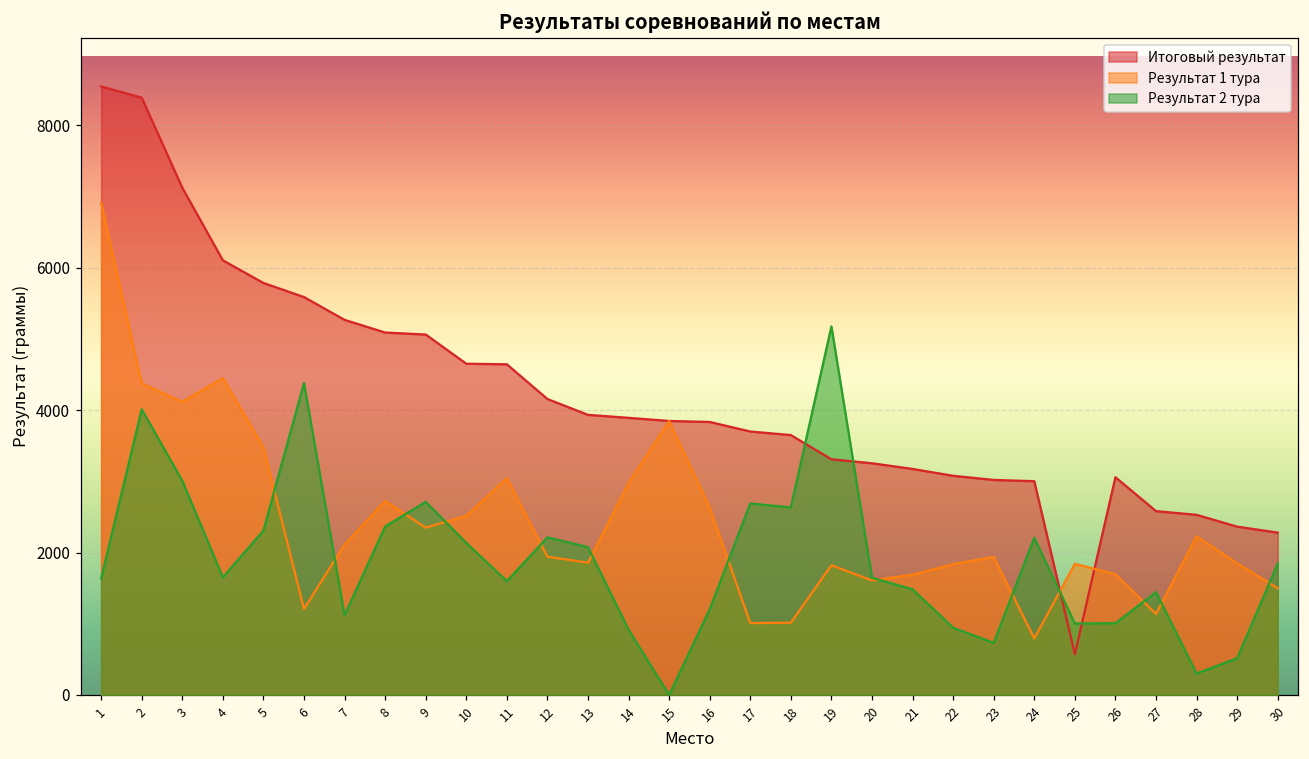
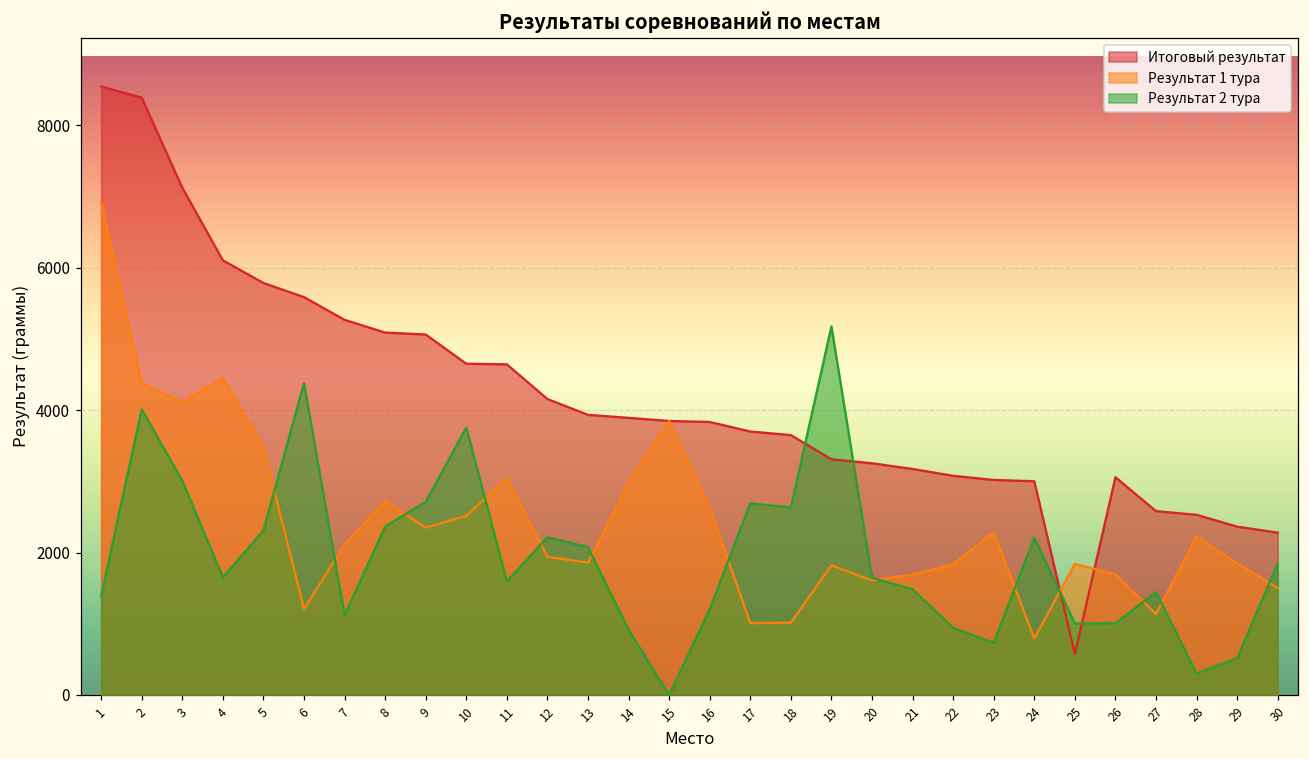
  {
    "Итоговый результат": {
      "1": 8500,
      "2": 8400,
      "3": 7100,
      "4": 6100,
      "5": 5800,
      "6": 5600,
      "7": 5300,
      "8": 5100,
      "9": 5100,
      "10": 4700,
      "11": 4600,
      "12": 4200,
      "13": 3900,
      "14": 3900,
      "16": 3800,
      "17": 3700,
      "18": 3700,
      "19": 3300,
      "20": 3300,
      "21": 3200,
      "22": 3100,
      "23": 3000,
      "24": 3000,
      "25": 600,
      "26": 3100,
      "27": 2600,
      "28": 2500,
      "29": 2400,
      "30": 2300
    },
    "Результат 1 тура": {
      "1": 6900,
      "2": 4400,
      "3": 4100,
      "4": 4500,
      "5": 3500,
      "6": 1200,
      "7": 2100,
      "8": 2700,
      "9": 2400,
      "10": 2500,
      "11": 3000,
      "12": 1900,
      "13": 1900,
      "14": 3000,
      "16": 2600,
      "17": 1000,
      "18": 1000,
      "19": 1800,
      "21": 1700,
      "22": 1800,
-     "23": 1900,
+     "23": 2300,
      "24": 800,
      "25": 1800,
      "26": 1700,
      "27": 1100,
      "28": 2200,
      "29": 1800,
      "30": 1500
    },
    "Результат 2 тура": {
-     "1": 1600,
+     "1": 1400,
      "2": 4000,
      "3": 3000,
      "4": 1700,
      "5": 2300,
      "6": 4400,
      "7": 1100,
      "8": 2400,
      "9": 2700,
-     "10": 2100,
+     "10": 3800,
      "11": 1600,
      "12": 2200,
      "13": 2100,
      "14": 900,
      "15": 0,
      "16": 1200,
      "17": 2700,
      "18": 2600,
      "19": 5200,
      "21": 1500,
      "22": 900,
      "23": 700,
      "24": 2200,
      "25": 1000,
      "26": 1000,
      "27": 1400,
      "28": 300,
      "29": 500,
      "30": 1800
    }
  }
